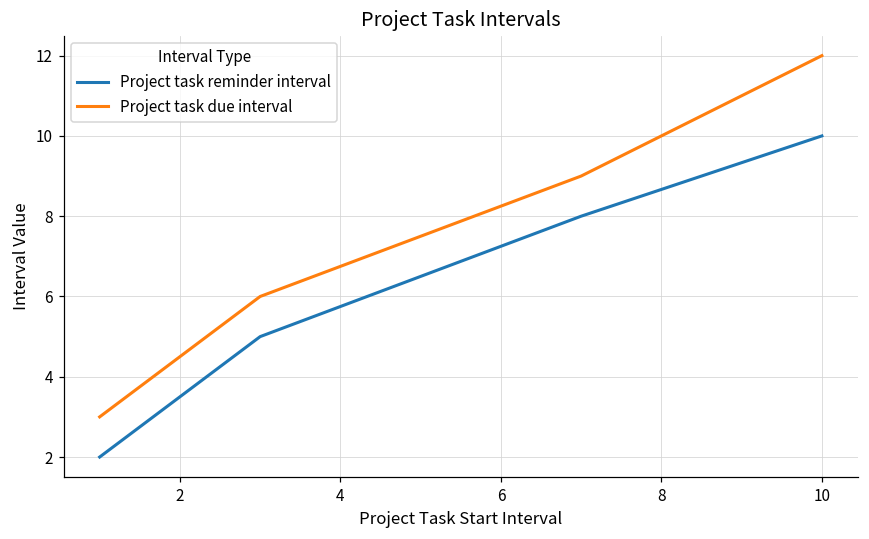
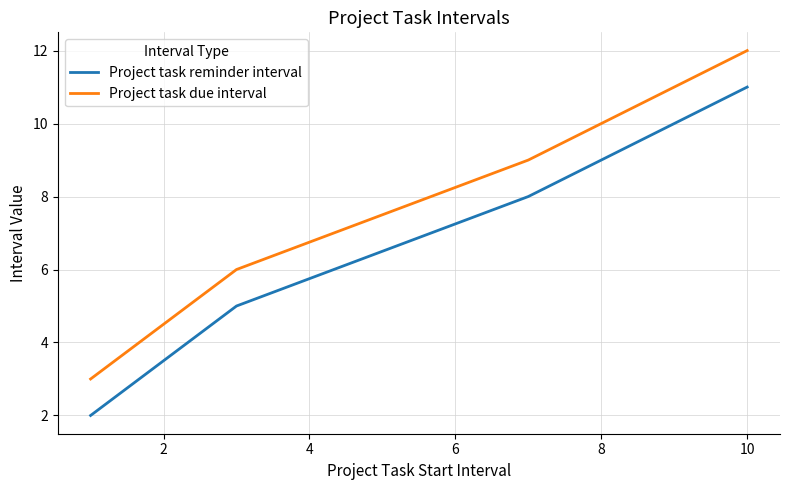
  {
    "Project task reminder interval": {
-     "10": 10
+     "10": 11
    },
    "Project task due interval": {
      "10": 12
    }
  }
